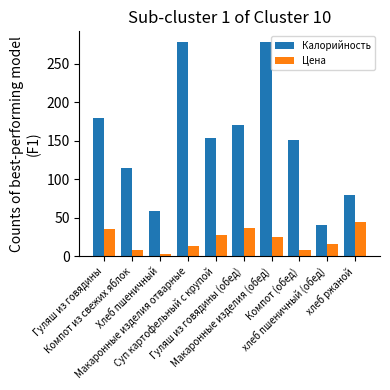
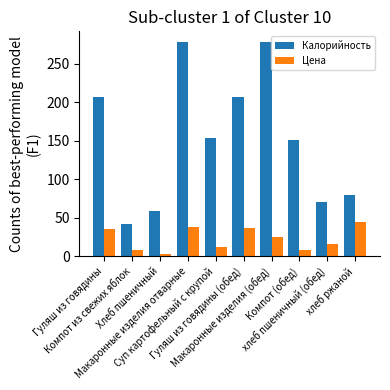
  {
    "Калорийность": {
-     "Гуляш из говядины": 180,
-     "Компот из свежих яблок": 120,
+     "Гуляш из говядины": 210,
+     "Компот из свежих яблок": 40,
      "Хлеб пшеничный": 60,
      "Макаронные изделия отварные": 280,
      "Суп картофельный с крупой": 150,
-     "Гуляш из говядины (обед)": 170,
+     "Гуляш из говядины (обед)": 210,
      "Макаронные изделия (обед)": 280,
      "Компот (обед)": 150,
-     "хлеб пшеничный (обед)": 40,
+     "хлеб пшеничный (обед)": 70,
      "хлеб ржаной": 80
    },
    "Цена": {
      "Гуляш из говядины": 40,
      "Компот из свежих яблок": 10,
-     "Макаронные изделия отварные": 10,
-     "Суп картофельный с крупой": 30,
+     "Макаронные изделия отварные": 40,
+     "Суп картофельный с крупой": 10,
      "Гуляш из говядины (обед)": 40,
      "Макаронные изделия (обед)": 30,
      "Компот (обед)": 10,
      "хлеб пшеничный (обед)": 20,
      "хлеб ржаной": 40
    }
  }
